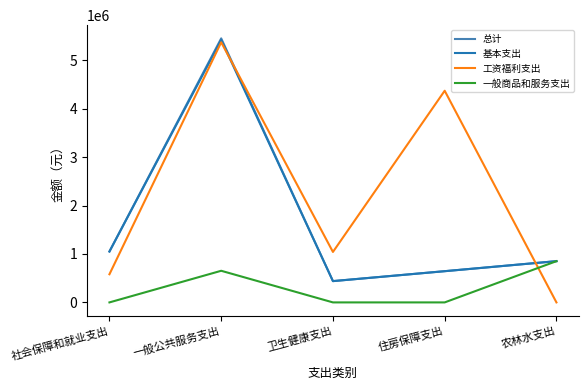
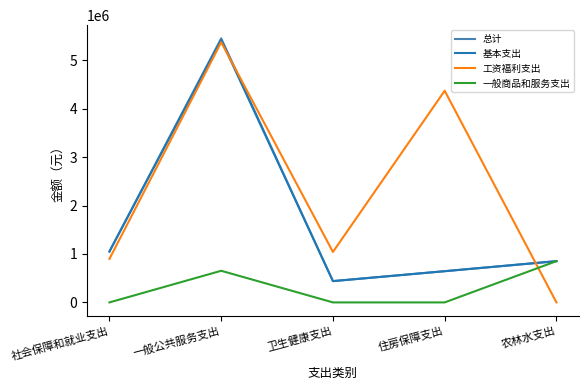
  {
    "工资福利支出": {
-     "社会保障和就业支出": 600000,
+     "社会保障和就业支出": 900000,
      "卫生健康支出": 1000000,
      "住房保障支出": 4400000,
      "农林水支出": 0
    },
    "一般商品和服务支出": {
      "社会保障和就业支出": 0,
      "一般公共服务支出": 700000,
      "卫生健康支出": 0,
      "住房保障支出": 0
    }
  }
